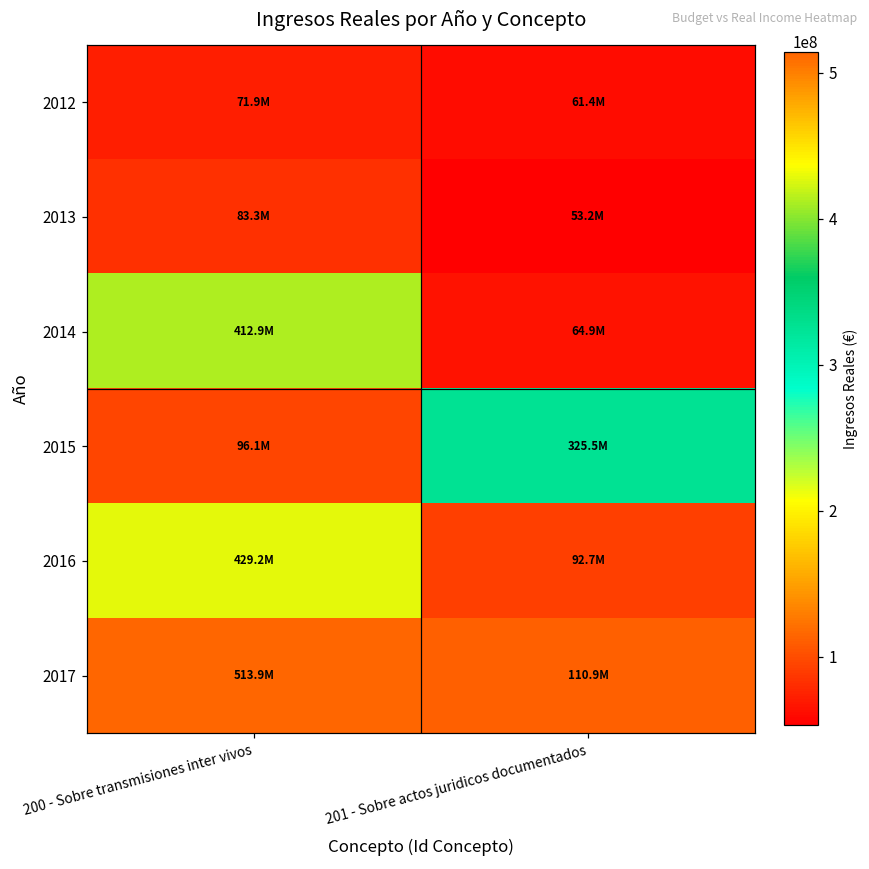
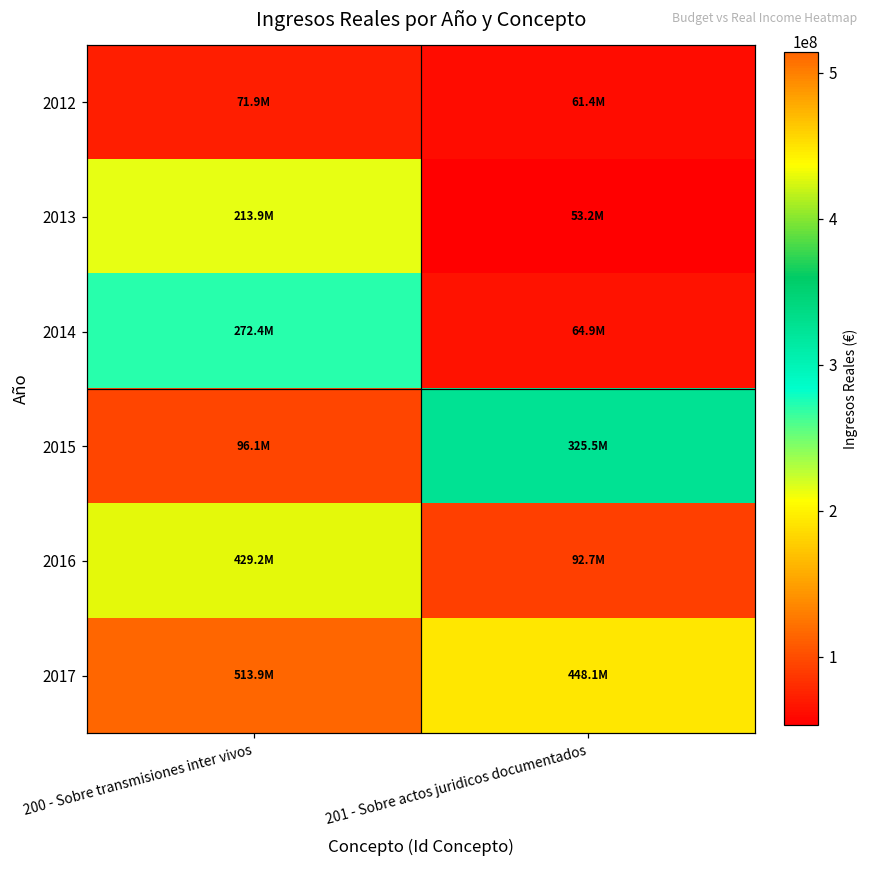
  {
    "2012": {
      "200 - Sobre transmisiones inter vivos": "71.9M",
      "201 - Sobre actos juridicos documentados": "61.4M"
    },
    "2013": {
-     "200 - Sobre transmisiones inter vivos": "83.3M",
+     "200 - Sobre transmisiones inter vivos": "213.9M",
      "201 - Sobre actos juridicos documentados": "53.2M"
    },
    "2014": {
-     "200 - Sobre transmisiones inter vivos": "412.9M",
+     "200 - Sobre transmisiones inter vivos": "272.4M",
      "201 - Sobre actos juridicos documentados": "64.9M"
    },
    "2015": {
      "200 - Sobre transmisiones inter vivos": "96.1M",
      "201 - Sobre actos juridicos documentados": "325.5M"
    },
    "2016": {
      "200 - Sobre transmisiones inter vivos": "429.2M",
      "201 - Sobre actos juridicos documentados": "92.7M"
    },
    "2017": {
      "200 - Sobre transmisiones inter vivos": "513.9M",
-     "201 - Sobre actos juridicos documentados": "110.9M"
+     "201 - Sobre actos juridicos documentados": "448.1M"
    }
  }
